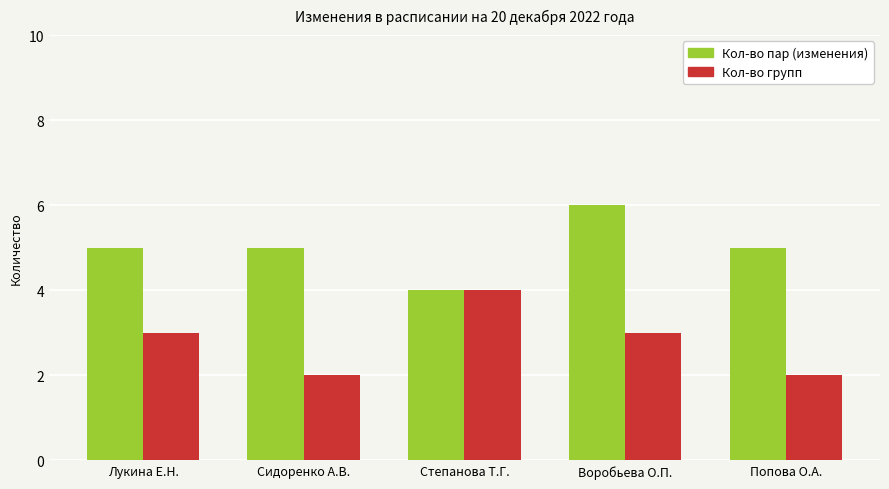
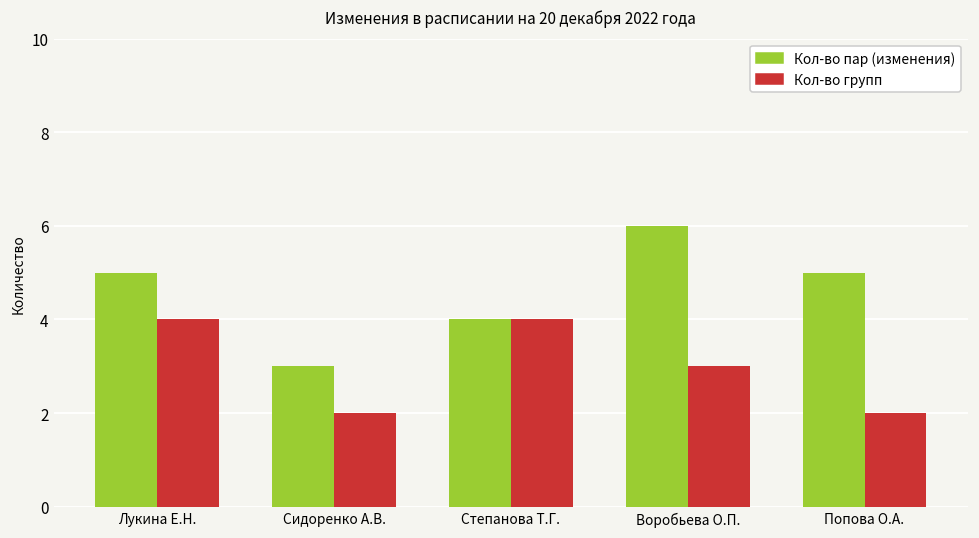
  {
    "Кол-во пар (изменения)": {
      "Лукина Е.Н.": 5,
-     "Сидоренко А.В.": 5,
+     "Сидоренко А.В.": 3,
      "Степанова Т.Г.": 4,
      "Воробьева О.П.": 6,
      "Попова О.А.": 5
    },
    "Кол-во групп": {
-     "Лукина Е.Н.": 3,
+     "Лукина Е.Н.": 4,
      "Сидоренко А.В.": 2,
      "Степанова Т.Г.": 4,
      "Воробьева О.П.": 3,
      "Попова О.А.": 2
    }
  }
